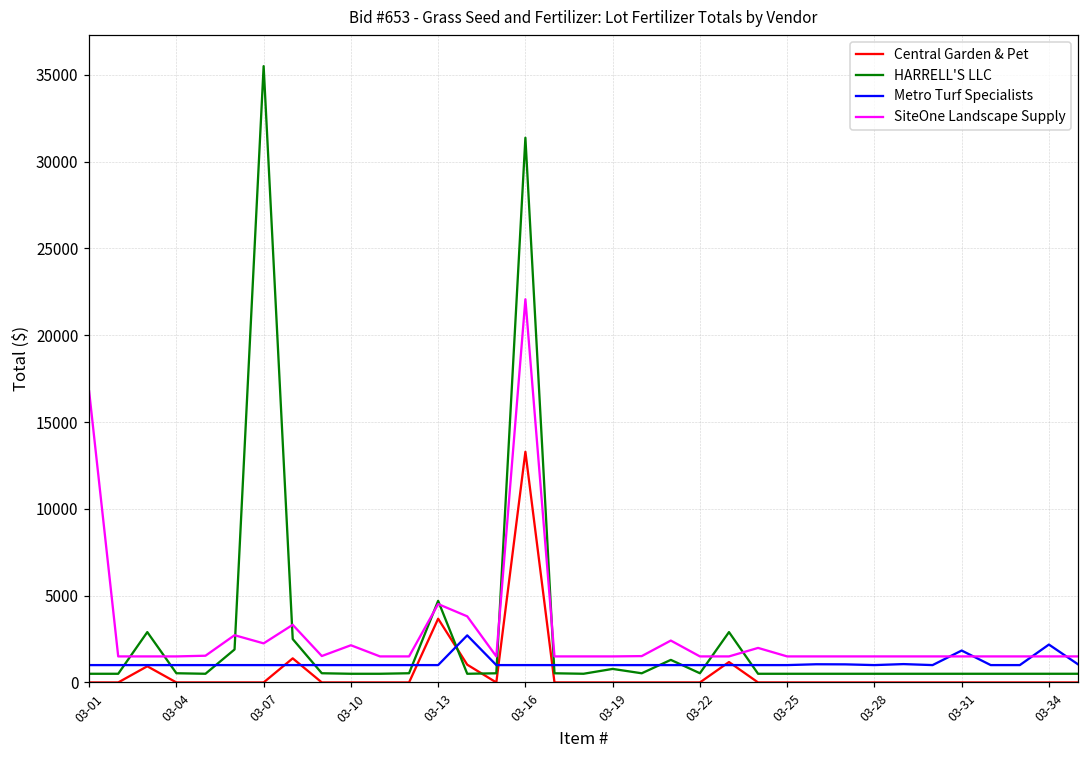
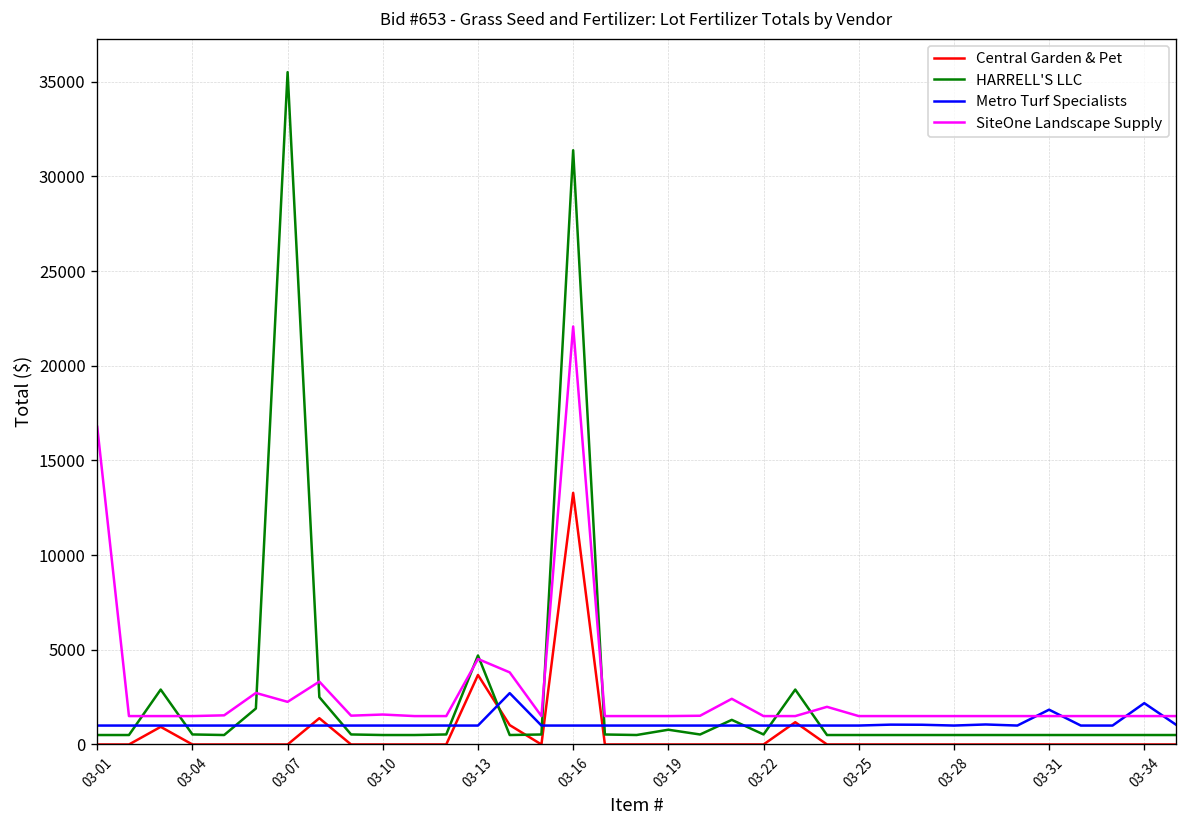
  {
    "Central Garden & Pet": {
      "03-01": 0,
      "03-04": 0,
      "03-07": 0,
      "03-10": 0,
      "03-13": 3700,
      "03-16": 13300,
      "03-19": 0,
      "03-22": 0,
      "03-25": 0,
      "03-28": 0,
      "03-31": 0,
      "03-34": 0
    },
    "HARRELL'S LLC": {
      "03-01": 500,
      "03-04": 500,
      "03-07": 35500,
      "03-10": 500,
      "03-13": 4700,
      "03-16": 31400,
      "03-19": 800,
      "03-22": 500,
      "03-25": 500,
      "03-28": 500,
      "03-31": 500,
      "03-34": 500
    },
    "Metro Turf Specialists": {
      "03-01": 1000,
      "03-04": 1000,
      "03-07": 1000,
      "03-10": 1000,
      "03-13": 1000,
      "03-16": 1000,
      "03-19": 1000,
      "03-22": 1000,
      "03-25": 1000,
      "03-28": 1000,
      "03-31": 1800,
      "03-34": 2200
    },
    "SiteOne Landscape Supply": {
      "03-01": 16800,
      "03-04": 1500,
      "03-07": 2300,
-     "03-10": 2100,
+     "03-10": 1600,
      "03-13": 4500,
      "03-16": 22100,
      "03-19": 1500,
      "03-22": 1500,
      "03-25": 1500,
      "03-28": 1500,
      "03-31": 1500,
      "03-34": 1500
    }
  }
